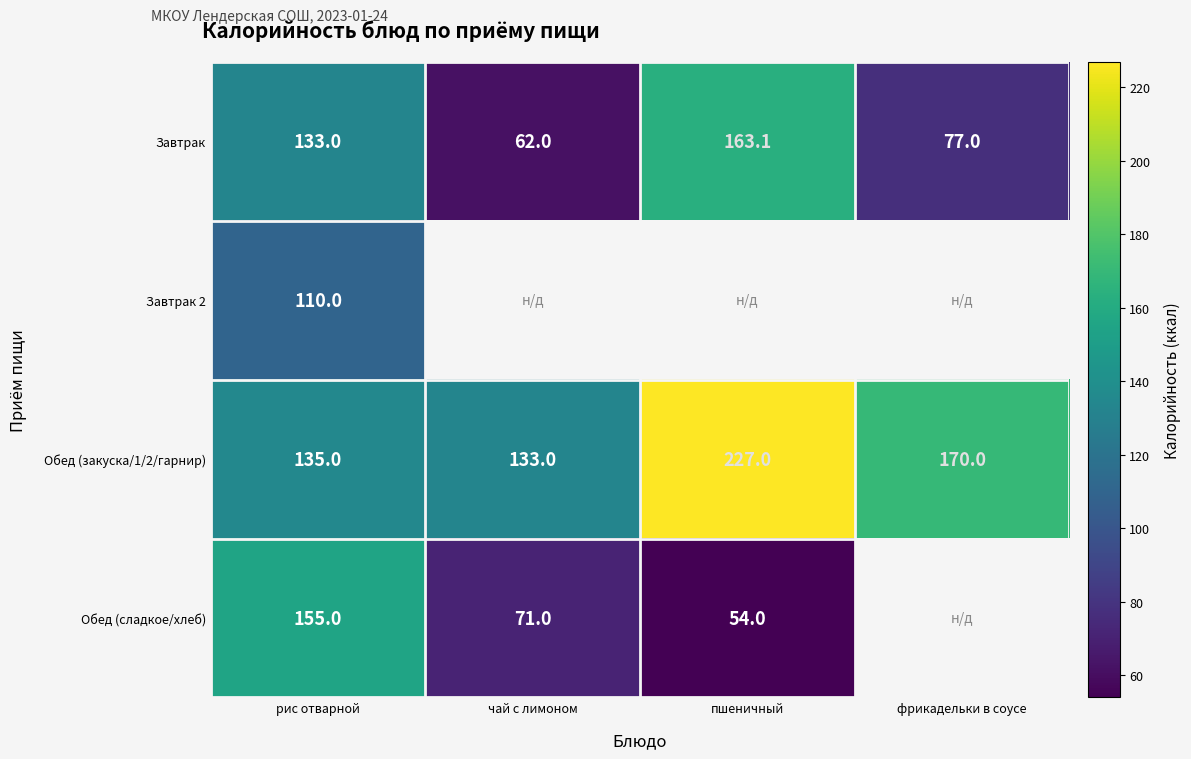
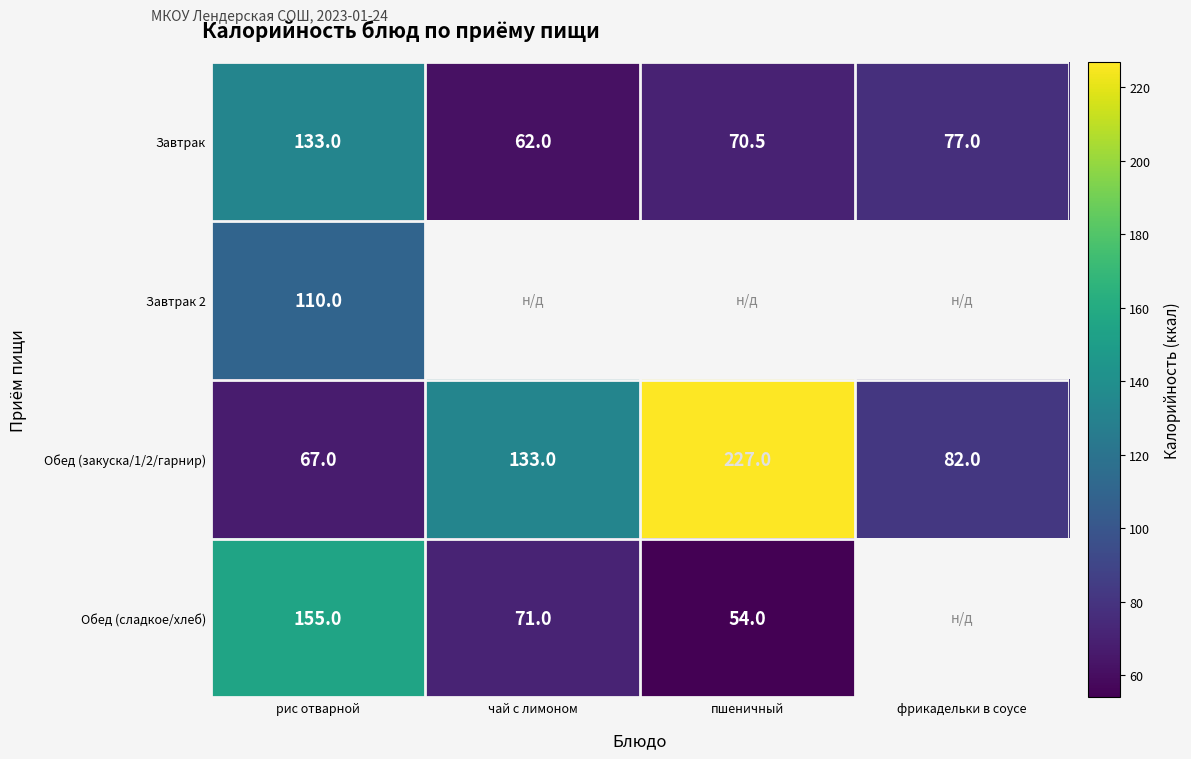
  {
    "Завтрак": {
      "рис отварной": 133.0,
      "чай с лимоном": 62.0,
-     "пшеничный": 163.1,
+     "пшеничный": 70.5,
      "фрикадельки в соусе": 77.0
    },
    "Завтрак 2": {
      "рис отварной": 110.0
    },
    "Обед (закуска/1/2/гарнир)": {
-     "рис отварной": 135.0,
+     "рис отварной": 67.0,
      "чай с лимоном": 133.0,
      "пшеничный": 227.0,
-     "фрикадельки в соусе": 170.0
+     "фрикадельки в соусе": 82.0
    },
    "Обед (сладкое/хлеб)": {
      "рис отварной": 155.0,
      "чай с лимоном": 71.0,
      "пшеничный": 54.0
    }
  }
